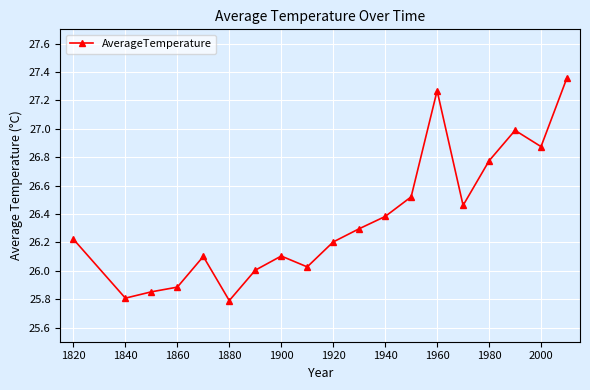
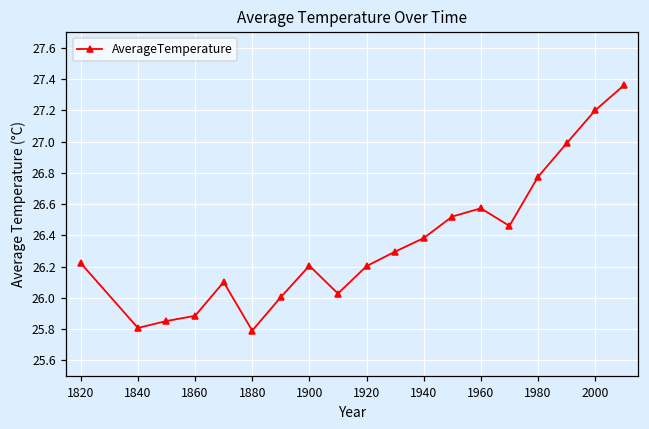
  {
    "1820": 26.22,
    "1840": 25.81,
    "1860": 25.88,
    "1880": 25.79,
-   "1900": 26.10,
+   "1900": 26.21,
    "1920": 26.20,
    "1940": 26.38,
-   "1960": 27.27,
+   "1960": 26.57,
    "1980": 26.77,
-   "2000": 26.87
+   "2000": 27.20
  }
